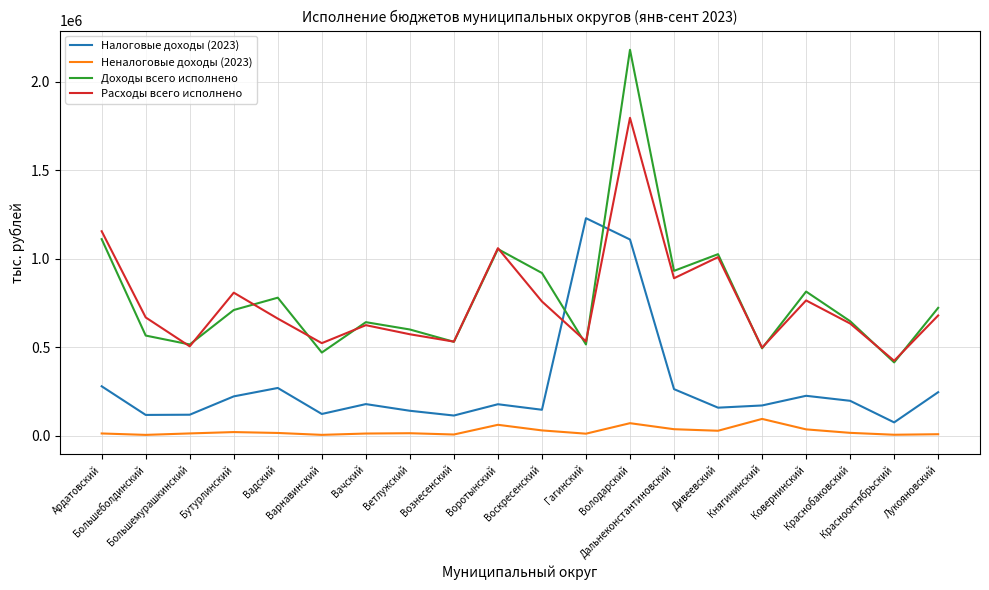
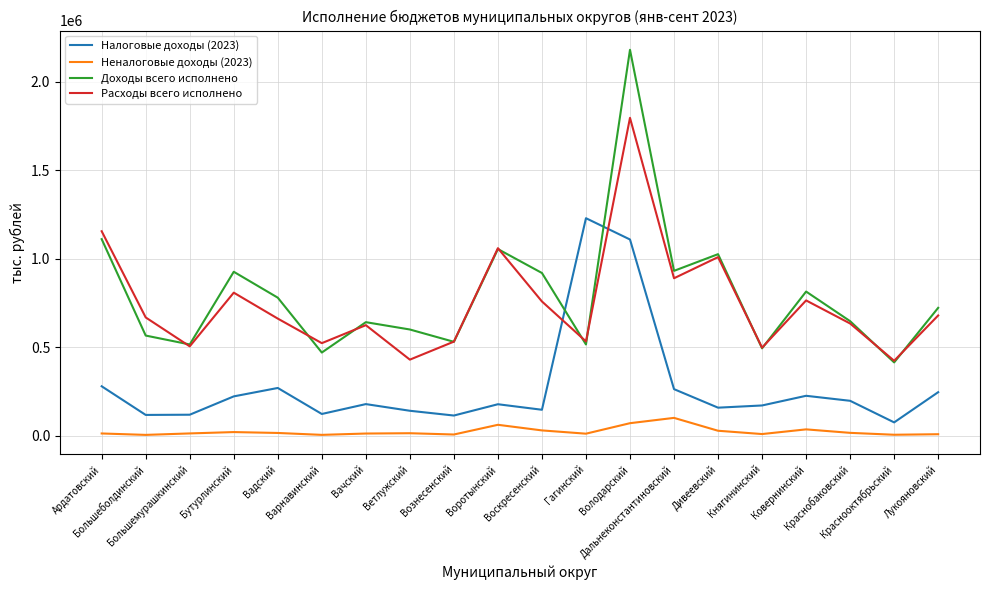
  {
    "Налоговые доходы (2023)": {
      "Ардатовский": 280000,
      "Большеболдинский": 120000,
      "Большемурашкинский": 120000,
      "Бутурлинский": 220000,
      "Вадский": 270000,
      "Варнавинский": 120000,
      "Вачский": 180000,
      "Ветлужский": 140000,
      "Вознесенский": 110000,
      "Воротынский": 180000,
      "Воскресенский": 150000,
      "Гагинский": 1230000,
      "Володарский": 1110000,
      "Дальнеконстантиновский": 260000,
      "Дивеевский": 160000,
      "Княгининский": 170000,
      "Ковернинский": 230000,
      "Краснобаковский": 200000,
      "Краснооктябрьский": 80000,
      "Лукояновский": 250000
    },
    "Неналоговые доходы (2023)": {
      "Ардатовский": 10000,
      "Большеболдинский": 0,
      "Большемурашкинский": 10000,
      "Бутурлинский": 20000,
      "Вадский": 20000,
      "Варнавинский": 0,
      "Вачский": 10000,
      "Ветлужский": 10000,
      "Вознесенский": 10000,
      "Воротынский": 60000,
      "Воскресенский": 30000,
      "Гагинский": 10000,
      "Володарский": 70000,
-     "Дальнеконстантиновский": 40000,
+     "Дальнеконстантиновский": 100000,
      "Дивеевский": 30000,
-     "Княгининский": 90000,
+     "Княгининский": 10000,
      "Ковернинский": 40000,
      "Краснобаковский": 20000,
      "Краснооктябрьский": 10000,
      "Лукояновский": 10000
    },
    "Доходы всего исполнено": {
      "Ардатовский": 1110000,
      "Большеболдинский": 570000,
-     "Бутурлинский": 710000,
+     "Бутурлинский": 930000,
      "Вадский": 780000,
      "Варнавинский": 470000,
      "Вачский": 640000,
      "Ветлужский": 600000,
      "Воскресенский": 920000,
      "Гагинский": 520000,
      "Володарский": 2180000,
      "Дальнеконстантиновский": 930000,
      "Дивеевский": 1030000,
      "Ковернинский": 810000,
      "Лукояновский": 720000
    },
    "Расходы всего исполнено": {
      "Ардатовский": 1160000,
      "Большеболдинский": 670000,
      "Бутурлинский": 810000,
      "Вадский": 660000,
      "Варнавинский": 520000,
      "Вачский": 620000,
-     "Ветлужский": 570000,
+     "Ветлужский": 430000,
      "Воскресенский": 760000,
      "Гагинский": 530000,
      "Володарский": 1800000,
      "Дальнеконстантиновский": 890000,
      "Дивеевский": 1010000,
      "Ковернинский": 760000,
      "Лукояновский": 680000
    }
  }
